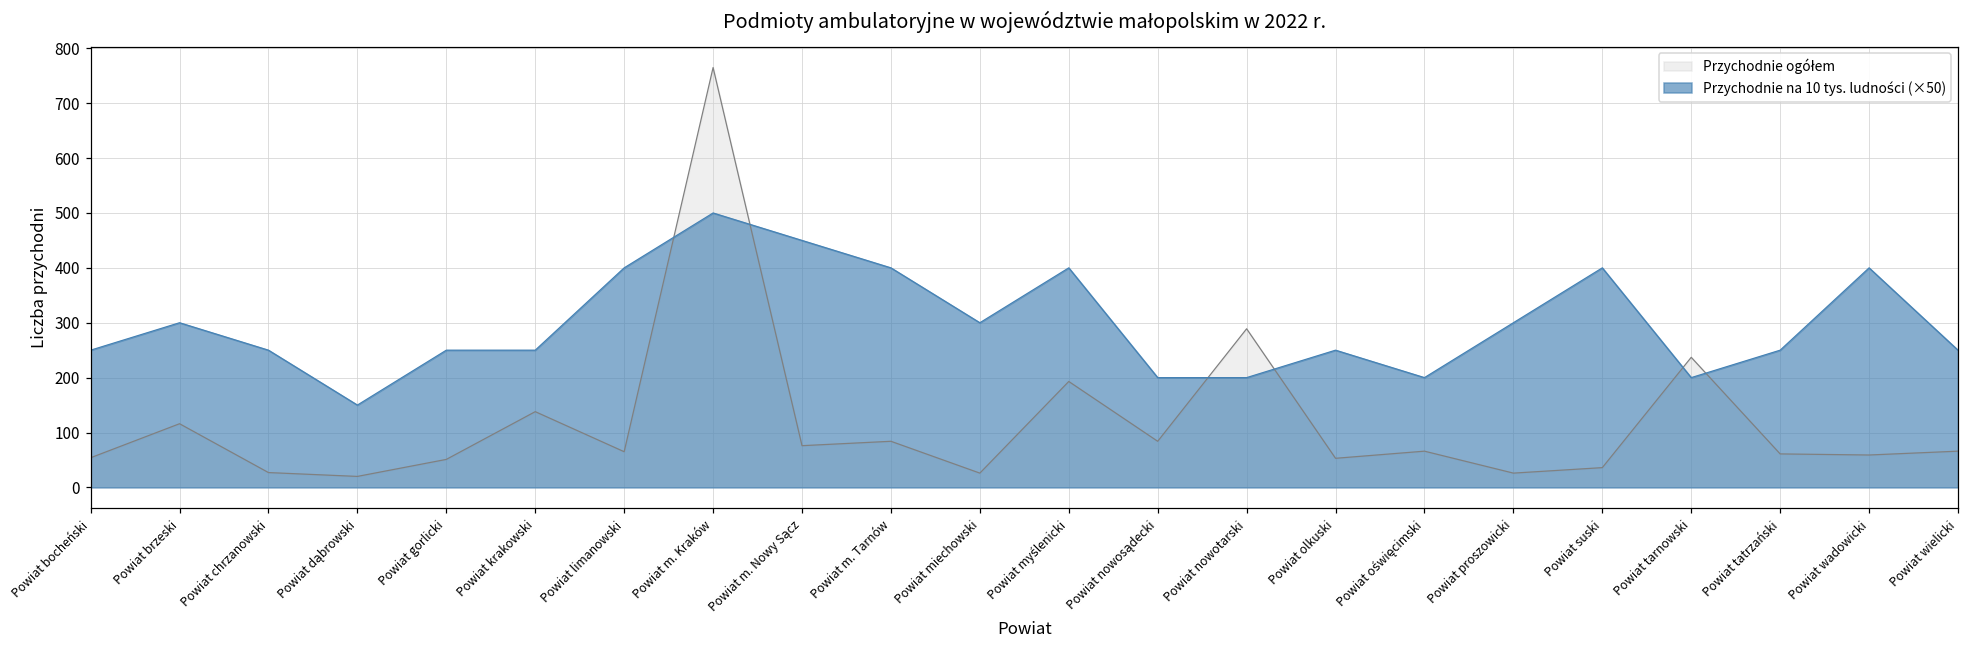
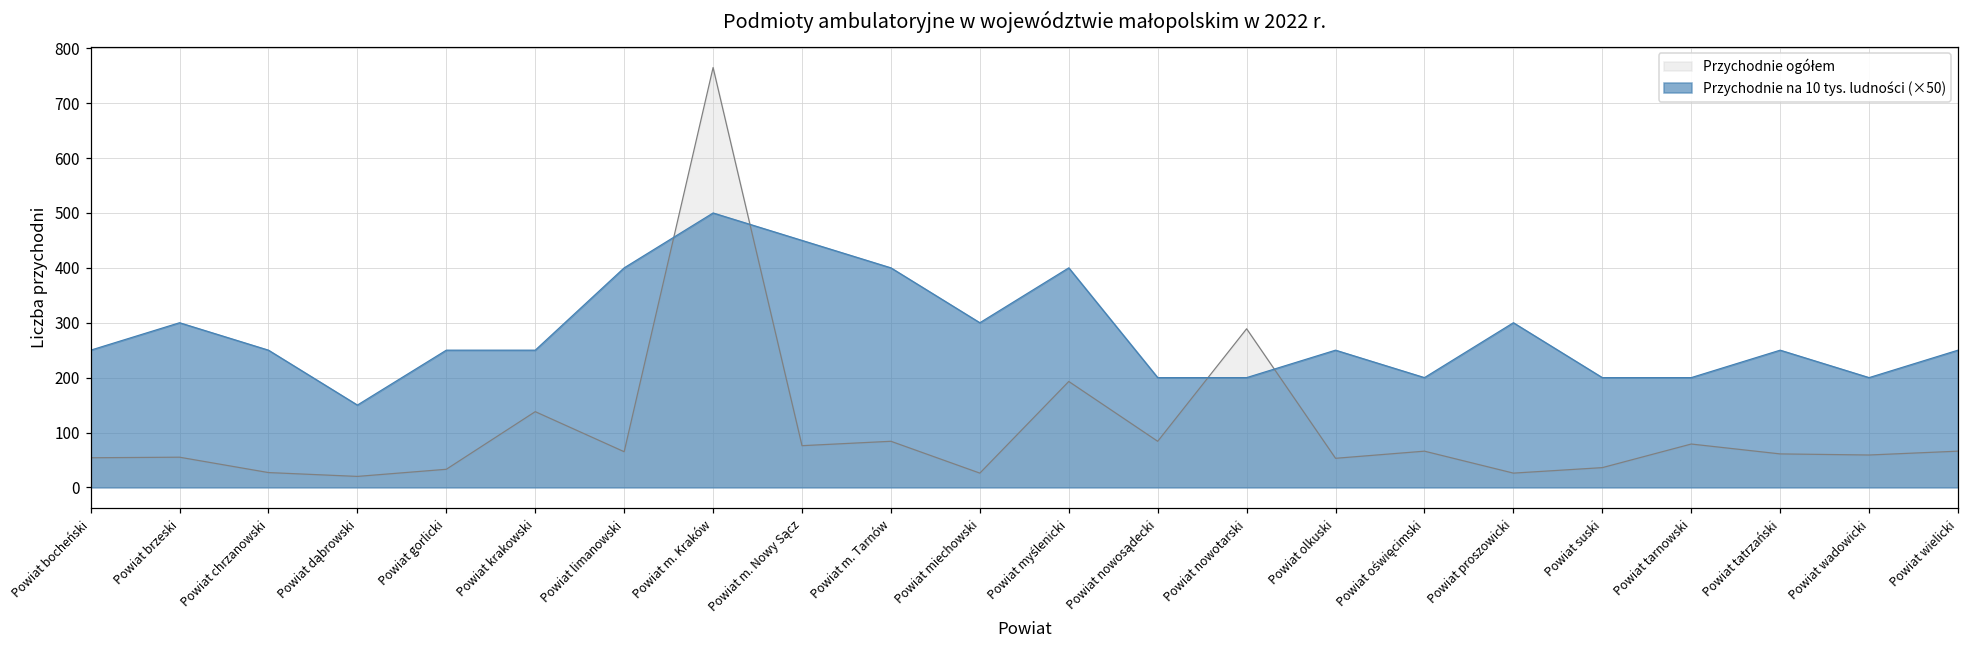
  {
    "Przychodnie ogółem": {
      "Powiat bocheński": 50,
-     "Powiat brzeski": 120,
+     "Powiat brzeski": 60,
      "Powiat chrzanowski": 30,
      "Powiat dąbrowski": 20,
-     "Powiat gorlicki": 50,
+     "Powiat gorlicki": 30,
      "Powiat krakowski": 140,
      "Powiat limanowski": 70,
      "Powiat m. Kraków": 770,
      "Powiat m. Nowy Sącz": 80,
      "Powiat m. Tarnów": 80,
      "Powiat miechowski": 30,
      "Powiat myślenicki": 190,
      "Powiat nowosądecki": 80,
      "Powiat nowotarski": 290,
      "Powiat olkuski": 50,
      "Powiat oświęcimski": 70,
      "Powiat proszowicki": 30,
      "Powiat suski": 40,
-     "Powiat tarnowski": 240,
+     "Powiat tarnowski": 80,
      "Powiat tatrzański": 60,
      "Powiat wadowicki": 60,
      "Powiat wielicki": 70
    },
    "Przychodnie na 10 tys. ludności (×50)": {
      "Powiat bocheński": 250,
      "Powiat brzeski": 300,
      "Powiat chrzanowski": 250,
      "Powiat dąbrowski": 150,
      "Powiat gorlicki": 250,
      "Powiat krakowski": 250,
      "Powiat limanowski": 400,
      "Powiat m. Kraków": 500,
      "Powiat m. Nowy Sącz": 450,
      "Powiat m. Tarnów": 400,
      "Powiat miechowski": 300,
      "Powiat myślenicki": 400,
      "Powiat nowosądecki": 200,
      "Powiat nowotarski": 200,
      "Powiat olkuski": 250,
      "Powiat oświęcimski": 200,
      "Powiat proszowicki": 300,
-     "Powiat suski": 400,
+     "Powiat suski": 200,
      "Powiat tarnowski": 200,
      "Powiat tatrzański": 250,
-     "Powiat wadowicki": 400,
+     "Powiat wadowicki": 200,
      "Powiat wielicki": 250
    }
  }
